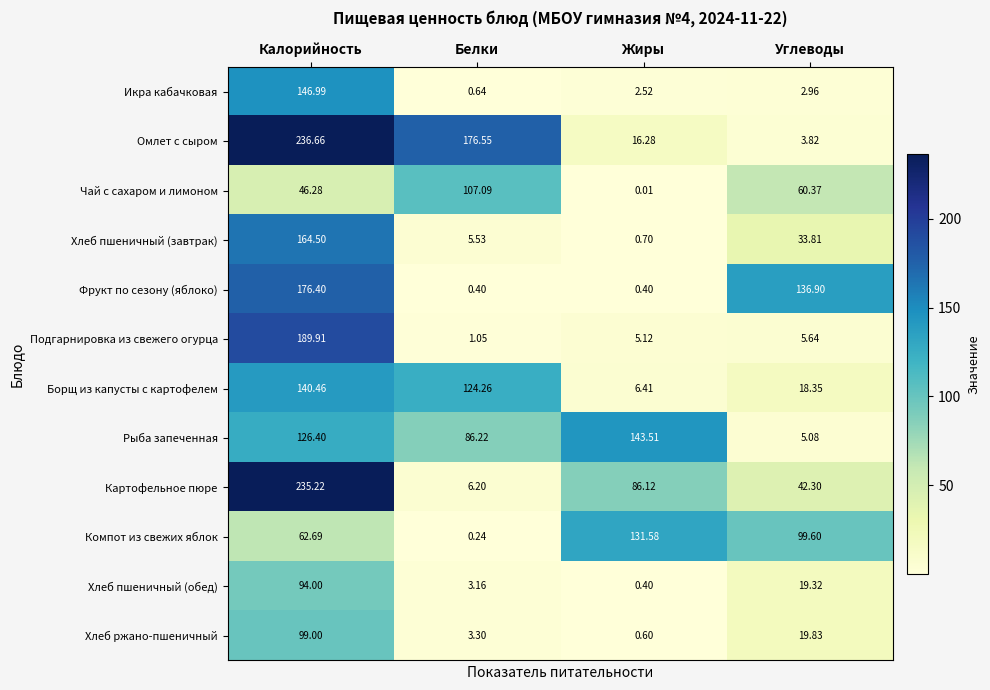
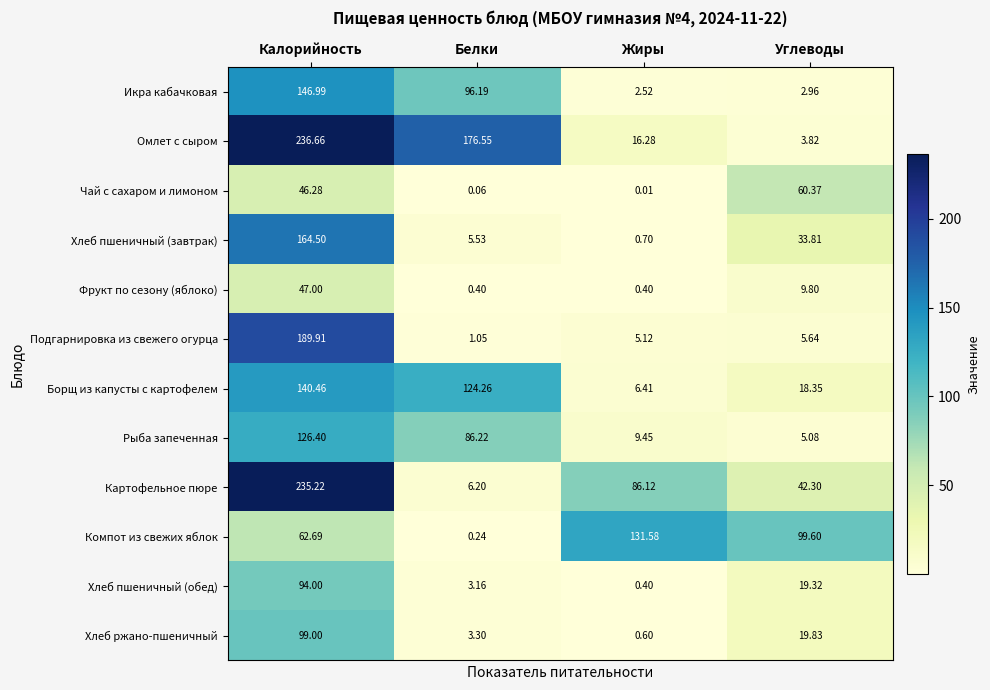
  {
    "Икра кабачковая": {
      "Калорийность": 146.99,
-     "Белки": 0.64,
+     "Белки": 96.19,
      "Жиры": 2.52,
      "Углеводы": 2.96
    },
    "Омлет с сыром": {
      "Калорийность": 236.66,
      "Белки": 176.55,
      "Жиры": 16.28,
      "Углеводы": 3.82
    },
    "Чай с сахаром и лимоном": {
      "Калорийность": 46.28,
-     "Белки": 107.09,
+     "Белки": 0.06,
      "Жиры": 0.01,
      "Углеводы": 60.37
    },
    "Хлеб пшеничный (завтрак)": {
      "Калорийность": 164.50,
      "Белки": 5.53,
      "Жиры": 0.70,
      "Углеводы": 33.81
    },
    "Фрукт по сезону (яблоко)": {
-     "Калорийность": 176.40,
+     "Калорийность": 47.00,
      "Белки": 0.40,
      "Жиры": 0.40,
-     "Углеводы": 136.90
+     "Углеводы": 9.80
    },
    "Подгарнировка из свежего огурца": {
      "Калорийность": 189.91,
      "Белки": 1.05,
      "Жиры": 5.12,
      "Углеводы": 5.64
    },
    "Борщ из капусты с картофелем": {
      "Калорийность": 140.46,
      "Белки": 124.26,
      "Жиры": 6.41,
      "Углеводы": 18.35
    },
    "Рыба запеченная": {
      "Калорийность": 126.40,
      "Белки": 86.22,
-     "Жиры": 143.51,
+     "Жиры": 9.45,
      "Углеводы": 5.08
    },
    "Картофельное пюре": {
      "Калорийность": 235.22,
      "Белки": 6.20,
      "Жиры": 86.12,
      "Углеводы": 42.30
    },
    "Компот из свежих яблок": {
      "Калорийность": 62.69,
      "Белки": 0.24,
      "Жиры": 131.58,
      "Углеводы": 99.60
    },
    "Хлеб пшеничный (обед)": {
      "Калорийность": 94.00,
      "Белки": 3.16,
      "Жиры": 0.40,
      "Углеводы": 19.32
    },
    "Хлеб ржано-пшеничный": {
      "Калорийность": 99.00,
      "Белки": 3.30,
      "Жиры": 0.60,
      "Углеводы": 19.83
    }
  }
